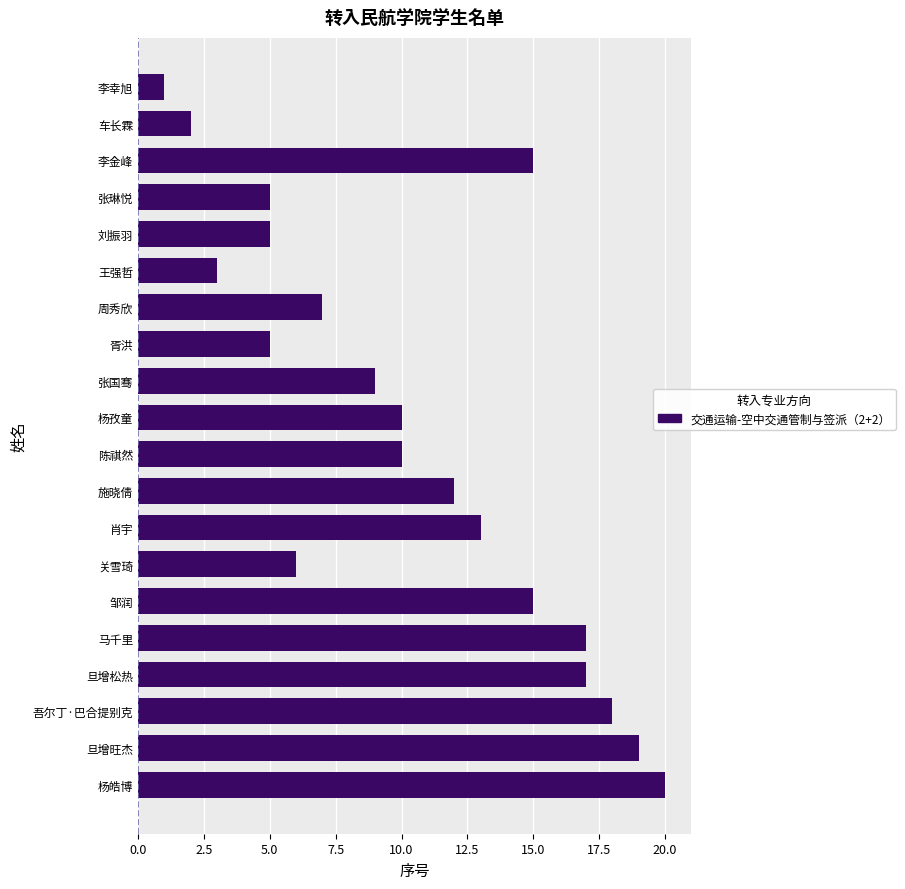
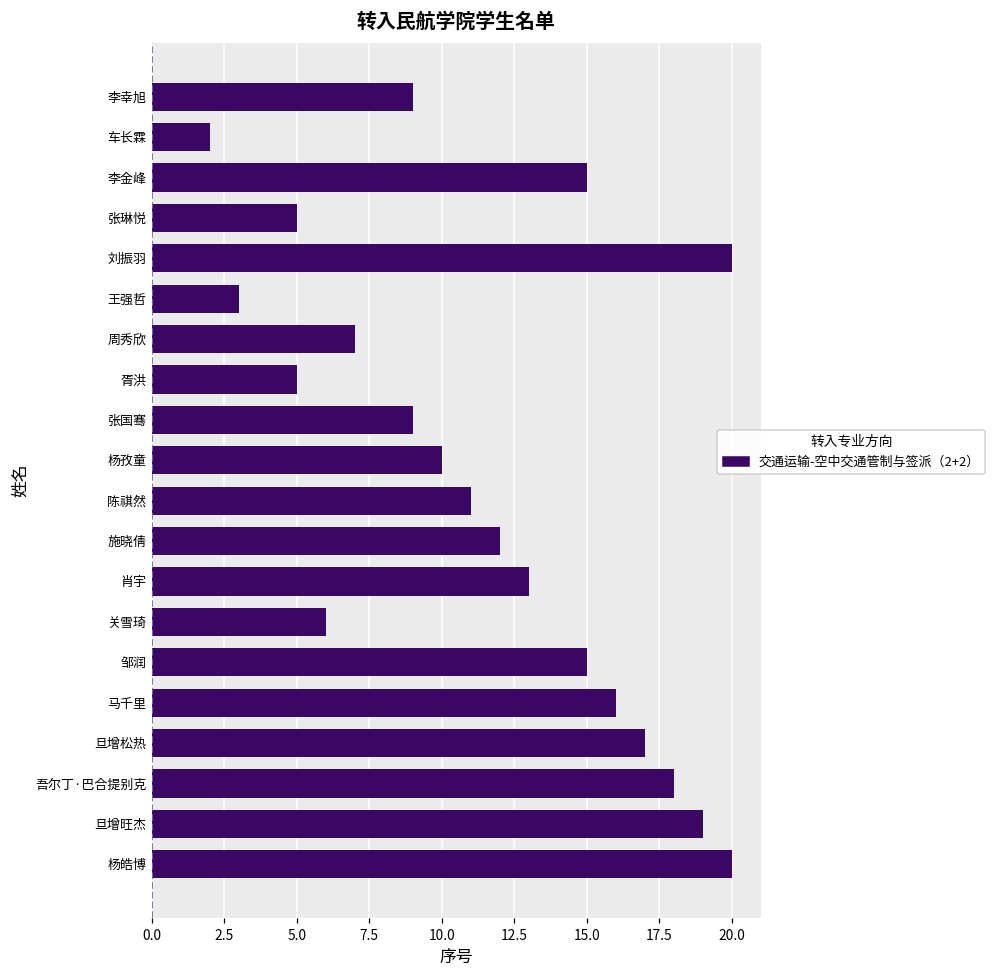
  {
-   "李幸旭": 1,
+   "李幸旭": 9,
    "车长霖": 2,
    "李金峰": 15,
    "张琳悦": 5,
-   "刘振羽": 5,
+   "刘振羽": 20,
    "王强哲": 3,
    "周秀欣": 7,
    "胥洪": 5,
    "张国骞": 9,
    "杨孜童": 10,
-   "陈祺然": 10,
+   "陈祺然": 11,
    "施晓倩": 12,
    "肖宇": 13,
    "关雪琦": 6,
    "邹润": 15,
-   "马千里": 17,
+   "马千里": 16,
    "旦增松热": 17,
    "吾尔丁·巴合提别克": 18,
    "旦增旺杰": 19,
    "杨皓博": 20
  }
